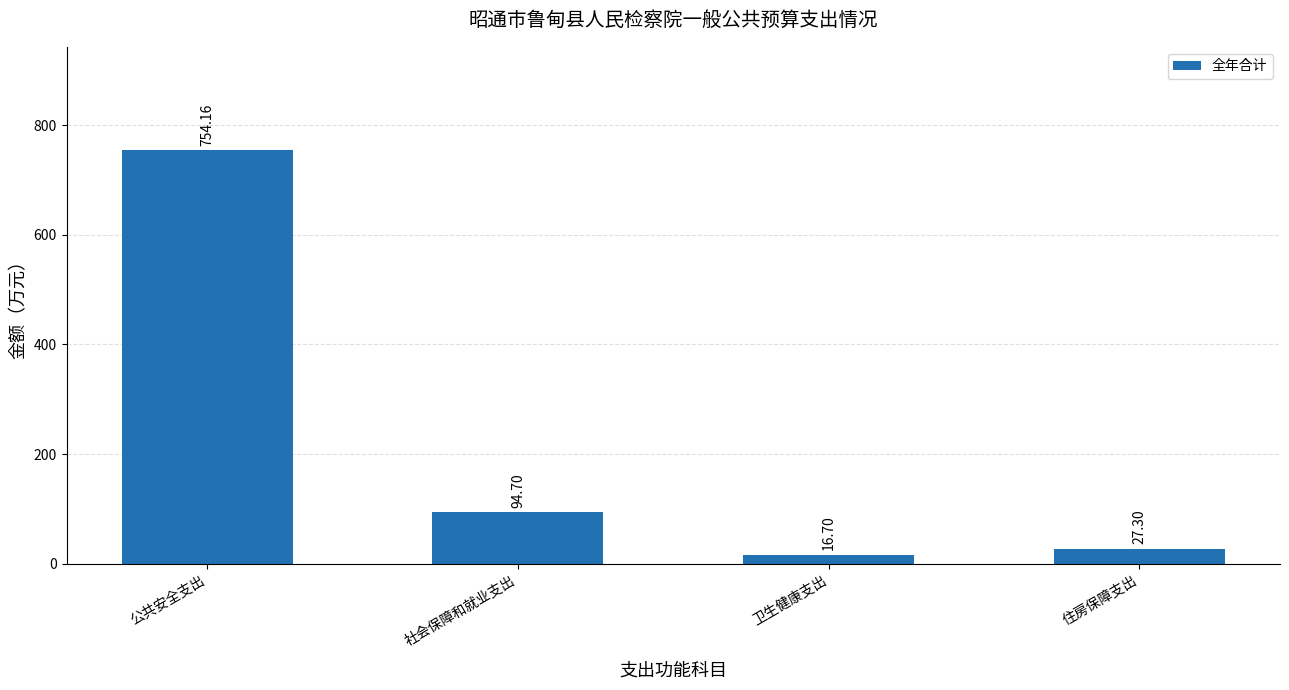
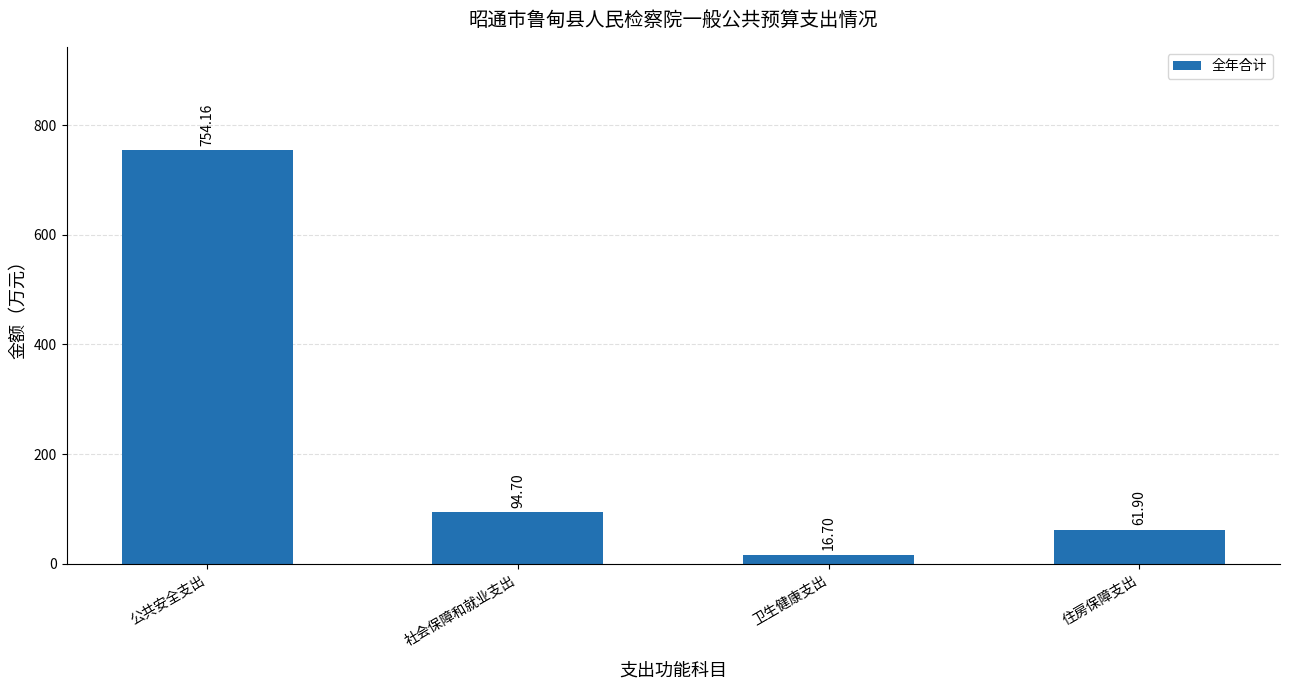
  {
    "公共安全支出": 754.16,
    "社会保障和就业支出": 94.70,
    "卫生健康支出": 16.70,
-   "住房保障支出": 27.30
+   "住房保障支出": 61.90
  }
